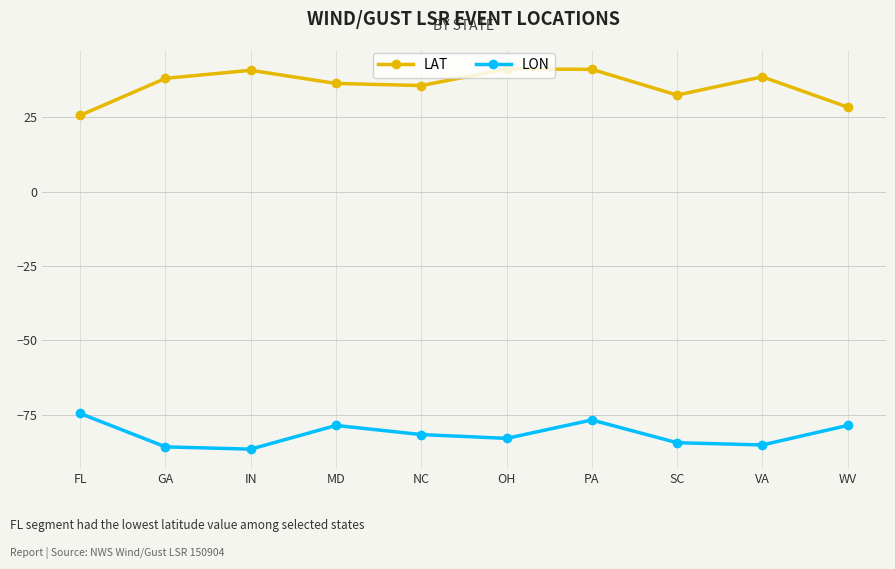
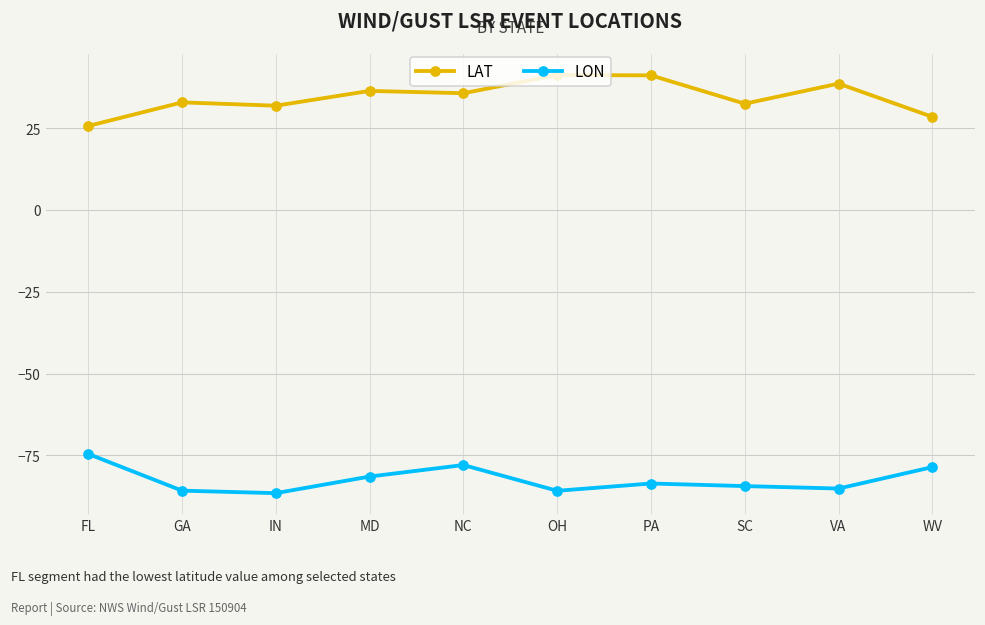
  {
    "LAT": {
      "FL": 26,
-     "GA": 38,
-     "IN": 41,
+     "GA": 33,
+     "IN": 32,
      "MD": 36,
      "NC": 36,
      "PA": 41,
      "SC": 33,
      "VA": 39,
      "WV": 29
    },
    "LON": {
      "FL": -75,
      "GA": -86,
      "IN": -87,
-     "MD": -79,
-     "NC": -82,
-     "OH": -83,
-     "PA": -77,
+     "MD": -82,
+     "NC": -78,
+     "OH": -86,
+     "PA": -84,
      "SC": -84,
      "VA": -85,
      "WV": -79
    }
  }
